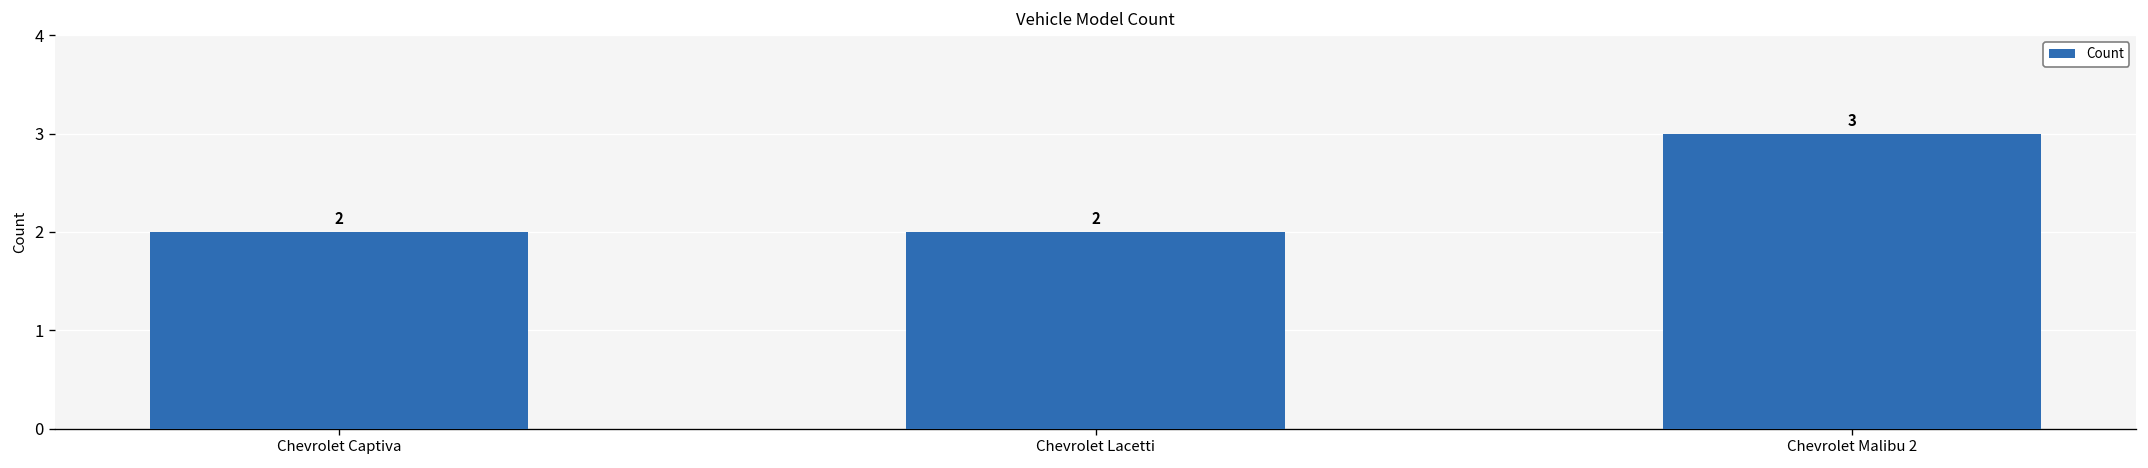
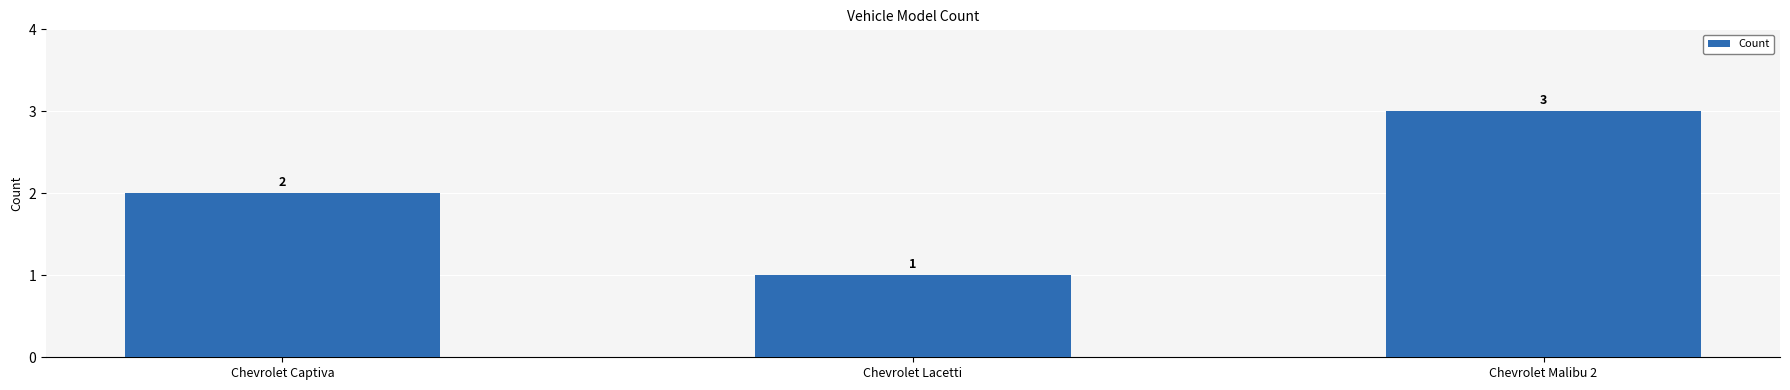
  {
    "Chevrolet Captiva": 2,
-   "Chevrolet Lacetti": 2,
+   "Chevrolet Lacetti": 1,
    "Chevrolet Malibu 2": 3
  }
